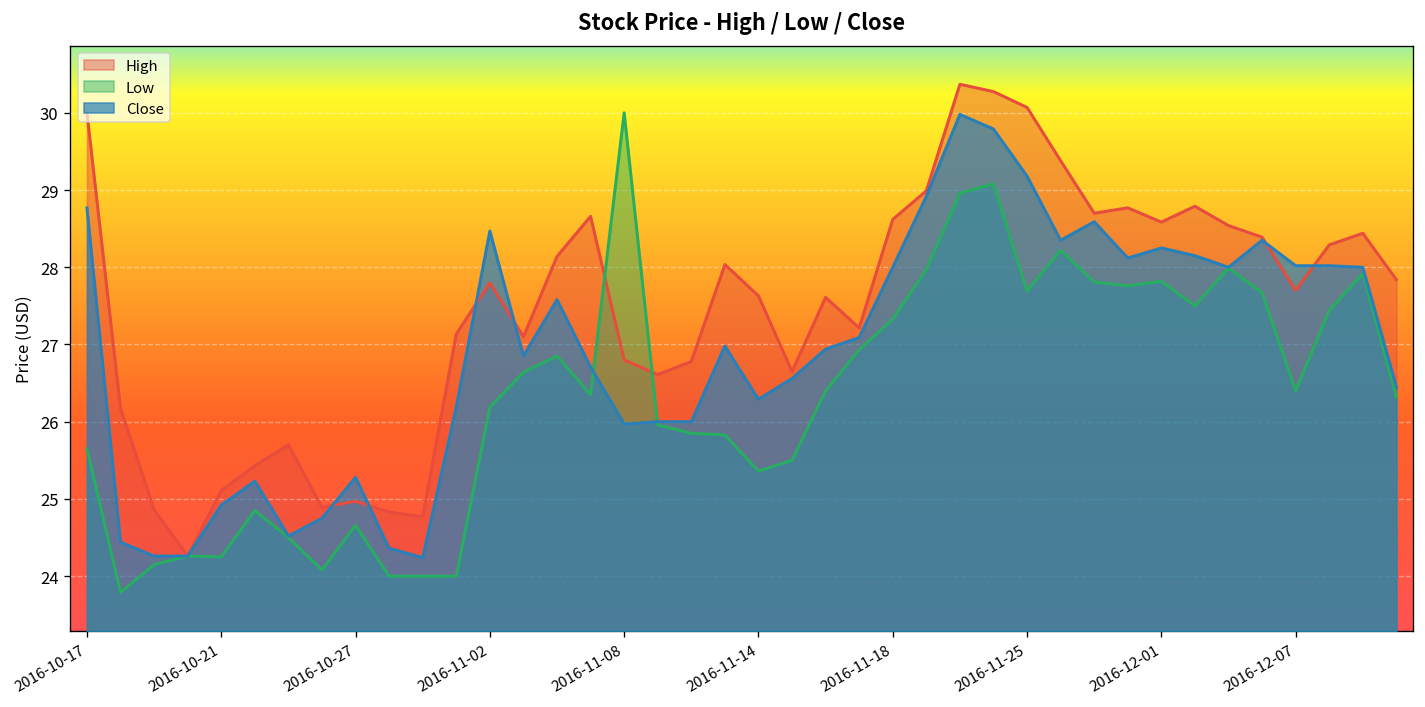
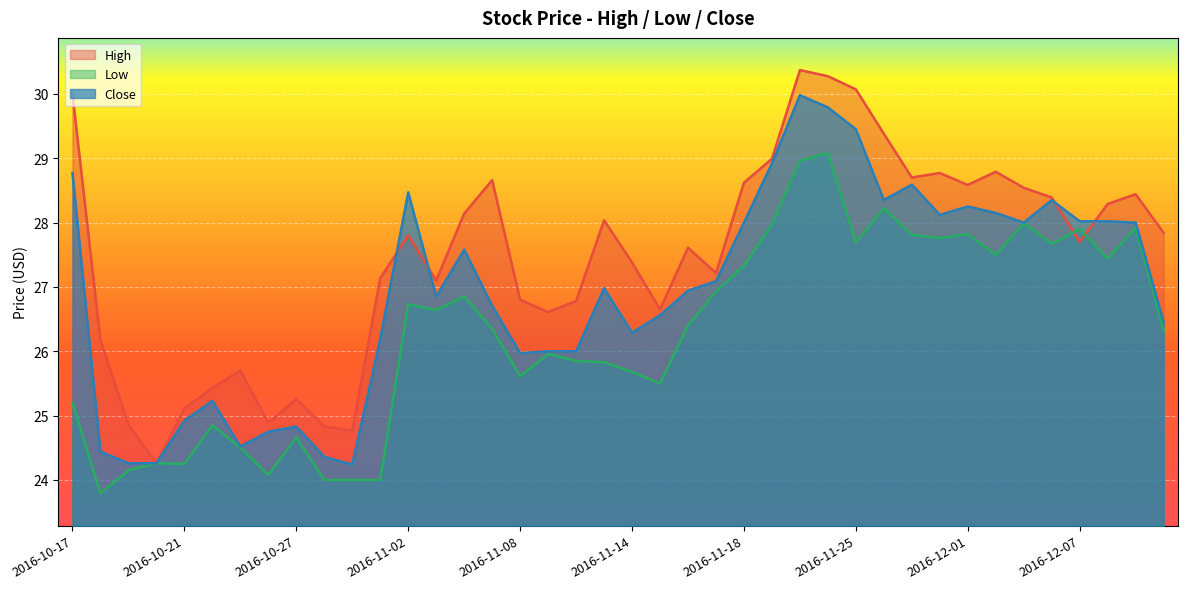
  {
    "High": {
      "2016-10-21": 25.1,
-     "2016-10-27": 25.0,
+     "2016-10-27": 25.3,
      "2016-11-02": 27.8,
      "2016-11-08": 26.8,
-     "2016-11-14": 27.6,
+     "2016-11-14": 27.4,
      "2016-11-18": 28.6,
      "2016-11-25": 30.1,
      "2016-12-01": 28.6,
      "2016-12-07": 27.7
    },
    "Low": {
-     "2016-10-17": 25.7,
+     "2016-10-17": 25.2,
      "2016-10-21": 24.3,
      "2016-10-27": 24.7,
-     "2016-11-02": 26.2,
-     "2016-11-08": 30.0,
-     "2016-11-14": 25.4,
+     "2016-11-02": 26.7,
+     "2016-11-08": 25.6,
+     "2016-11-14": 25.7,
      "2016-11-18": 27.3,
      "2016-11-25": 27.7,
      "2016-12-01": 27.8,
-     "2016-12-07": 26.4
+     "2016-12-07": 27.9
    },
    "Close": {
      "2016-10-17": 28.8,
      "2016-10-21": 24.9,
-     "2016-10-27": 25.3,
+     "2016-10-27": 24.8,
      "2016-11-02": 28.5,
      "2016-11-08": 26.0,
      "2016-11-14": 26.3,
      "2016-11-18": 28.0,
-     "2016-11-25": 29.2,
+     "2016-11-25": 29.5,
      "2016-12-01": 28.3,
      "2016-12-07": 28.0
    }
  }
